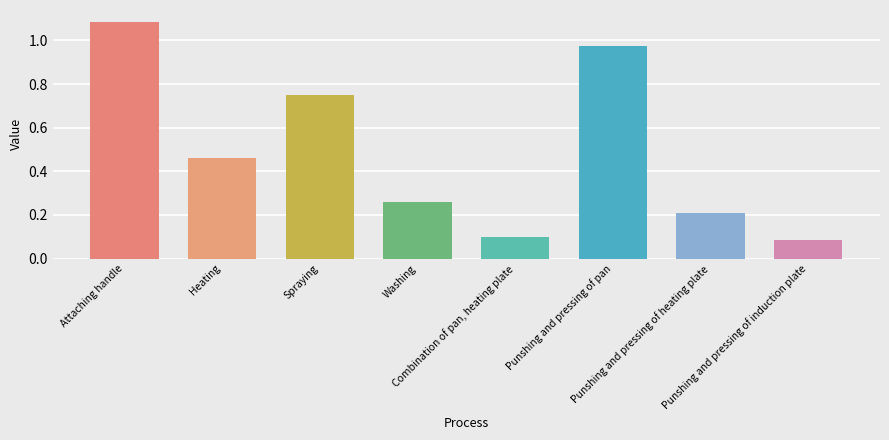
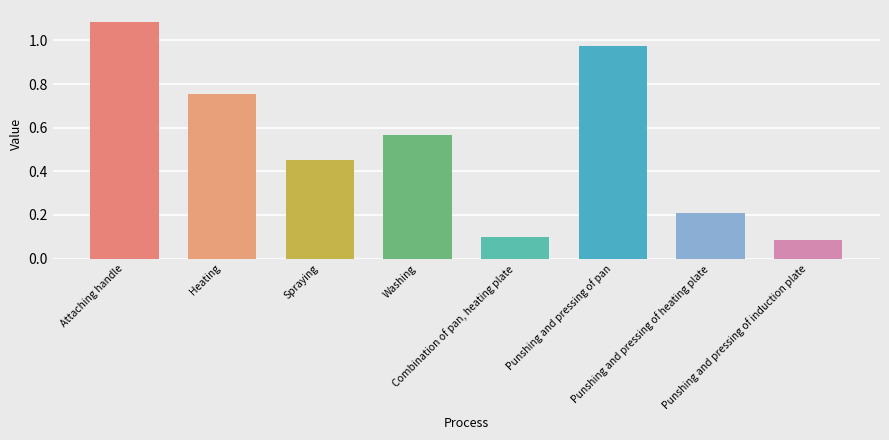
  {
    "Attaching handle": 1.09,
-   "Heating": 0.46,
-   "Spraying": 0.75,
-   "Washing": 0.26,
+   "Heating": 0.76,
+   "Spraying": 0.45,
+   "Washing": 0.57,
    "Combination of pan, heating plate": 0.10,
    "Punshing and pressing of pan": 0.98,
    "Punshing and pressing of heating plate": 0.21,
    "Punshing and pressing of induction plate": 0.09
  }
